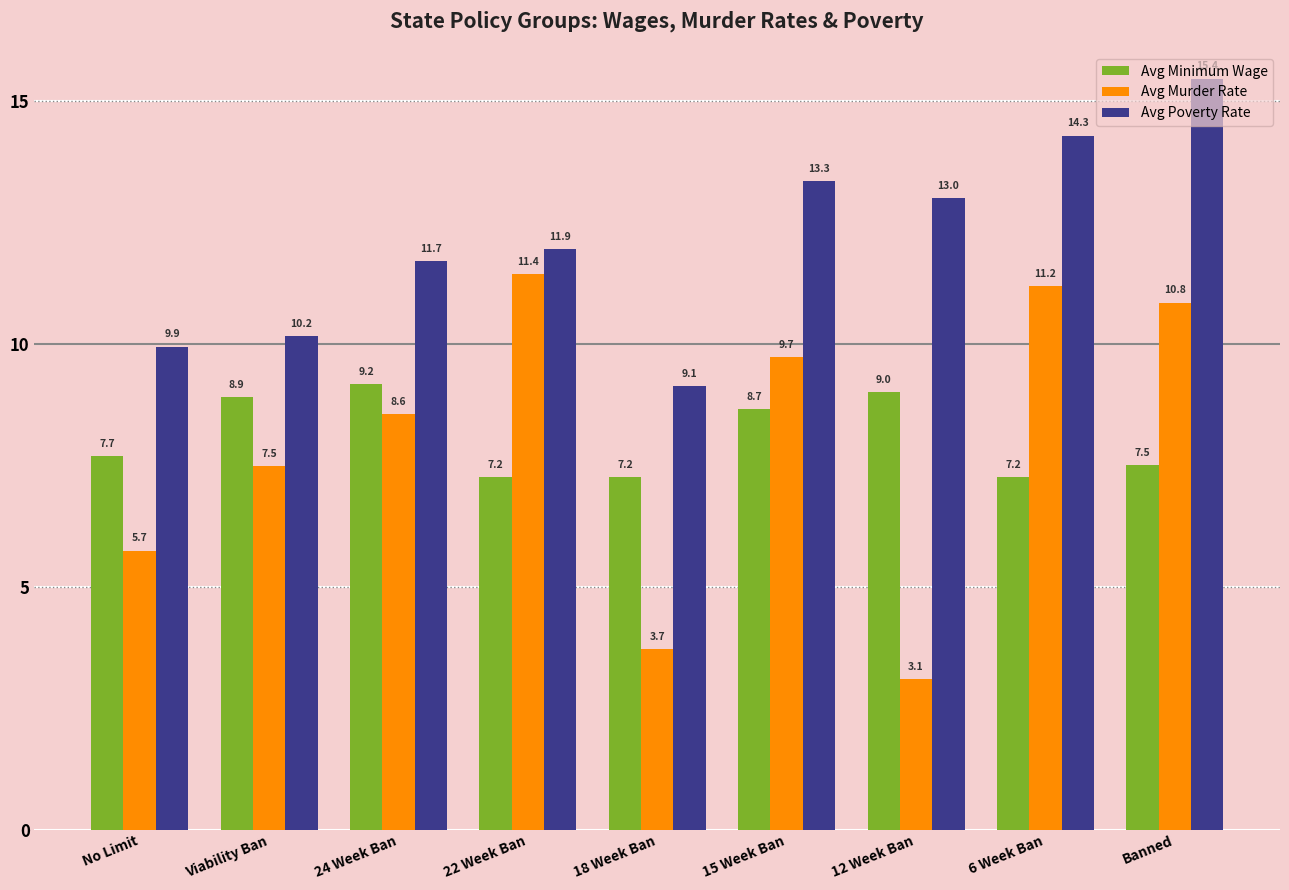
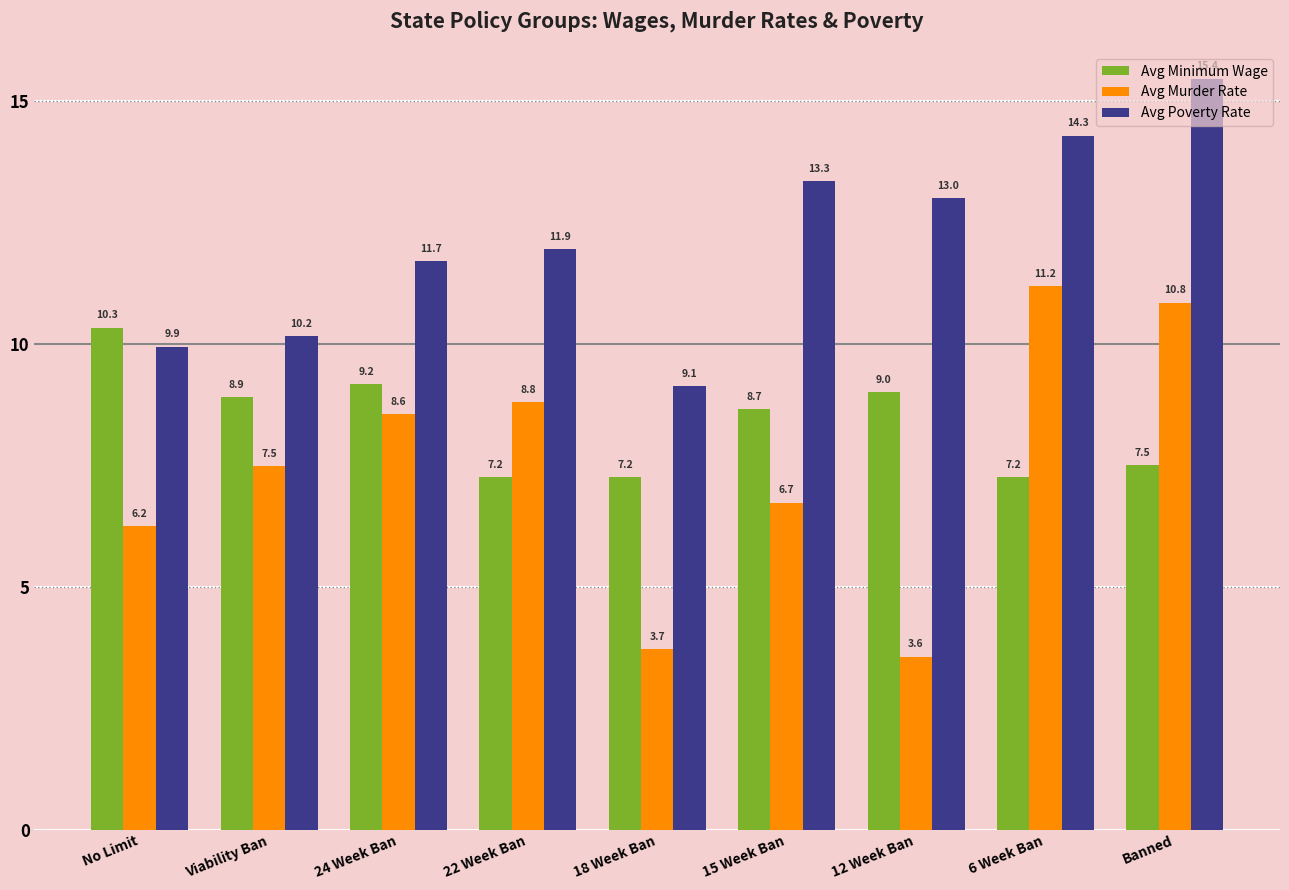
  {
    "Avg Minimum Wage": {
-     "No Limit": 7.7,
+     "No Limit": 10.3,
      "Viability Ban": 8.9,
      "24 Week Ban": 9.2,
      "22 Week Ban": 7.2,
      "18 Week Ban": 7.2,
      "15 Week Ban": 8.7,
      "12 Week Ban": 9.0,
      "6 Week Ban": 7.2,
      "Banned": 7.5
    },
    "Avg Murder Rate": {
-     "No Limit": 5.7,
+     "No Limit": 6.2,
      "Viability Ban": 7.5,
      "24 Week Ban": 8.6,
-     "22 Week Ban": 11.4,
+     "22 Week Ban": 8.8,
      "18 Week Ban": 3.7,
-     "15 Week Ban": 9.7,
-     "12 Week Ban": 3.1,
+     "15 Week Ban": 6.7,
+     "12 Week Ban": 3.6,
      "6 Week Ban": 11.2,
      "Banned": 10.8
    },
    "Avg Poverty Rate": {
      "No Limit": 9.9,
      "Viability Ban": 10.2,
      "24 Week Ban": 11.7,
      "22 Week Ban": 11.9,
      "18 Week Ban": 9.1,
      "15 Week Ban": 13.3,
      "12 Week Ban": 13.0,
      "6 Week Ban": 14.3
    }
  }
